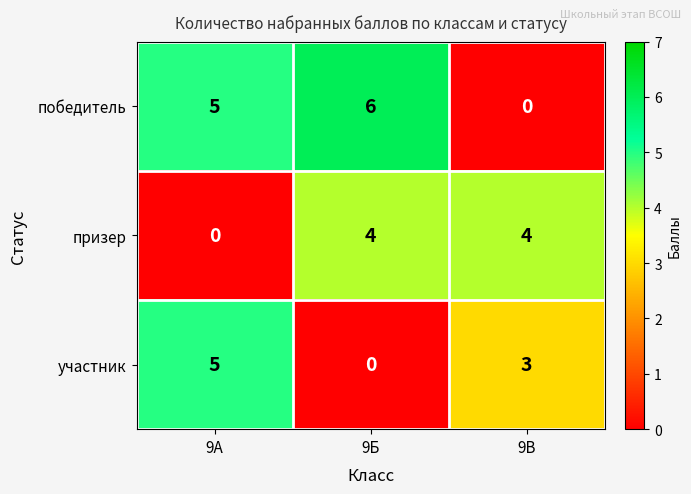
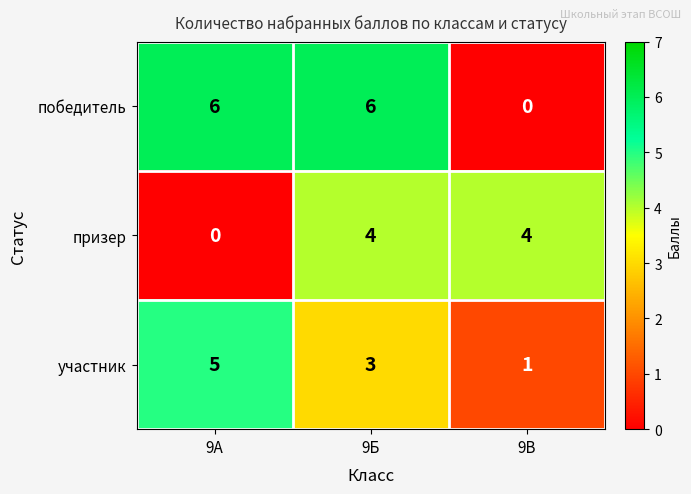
  {
    "победитель": {
-     "9А": 5,
+     "9А": 6,
      "9Б": 6,
      "9В": 0
    },
    "призер": {
      "9А": 0,
      "9Б": 4,
      "9В": 4
    },
    "участник": {
      "9А": 5,
-     "9Б": 0,
-     "9В": 3
+     "9Б": 3,
+     "9В": 1
    }
  }
